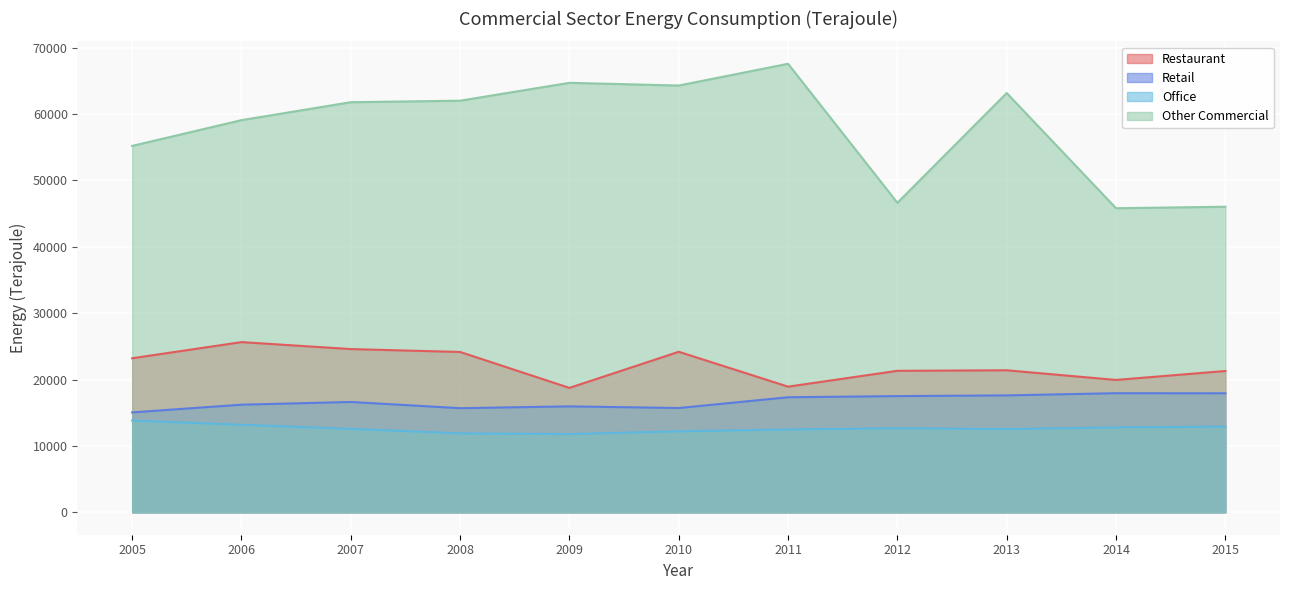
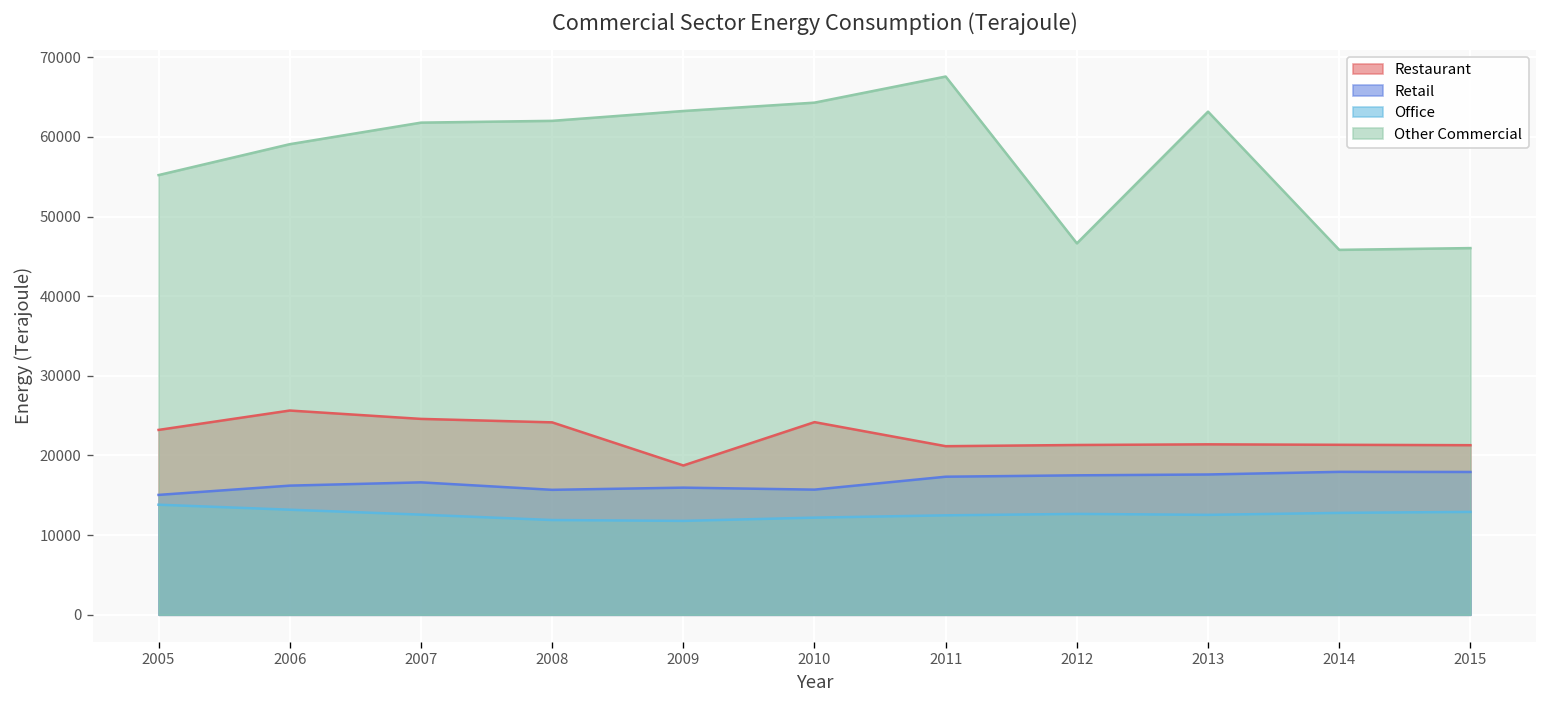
  {
    "Restaurant": {
      "2005": 23000,
      "2006": 26000,
      "2007": 25000,
      "2008": 24000,
      "2009": 19000,
      "2010": 24000,
-     "2011": 19000,
+     "2011": 21000,
      "2012": 21000,
      "2013": 21000,
-     "2014": 20000,
+     "2014": 21000,
      "2015": 21000
    },
    "Other Commercial": {
      "2005": 55000,
      "2006": 59000,
      "2007": 62000,
      "2008": 62000,
-     "2009": 65000,
+     "2009": 63000,
      "2010": 64000,
      "2011": 68000,
      "2012": 47000,
      "2013": 63000,
      "2014": 46000,
      "2015": 46000
    }
  }
